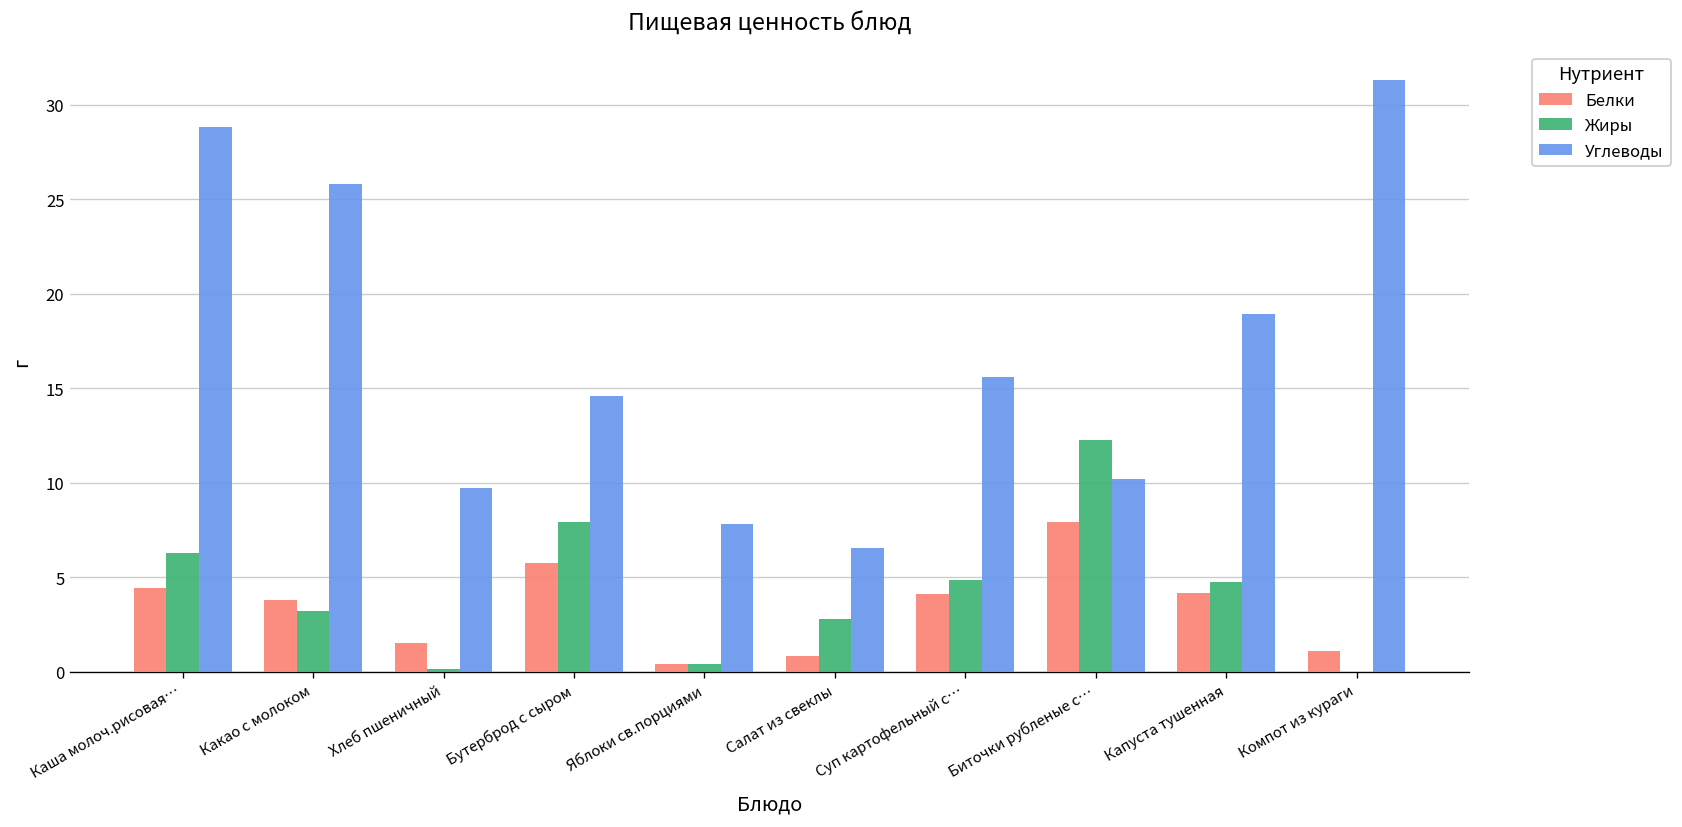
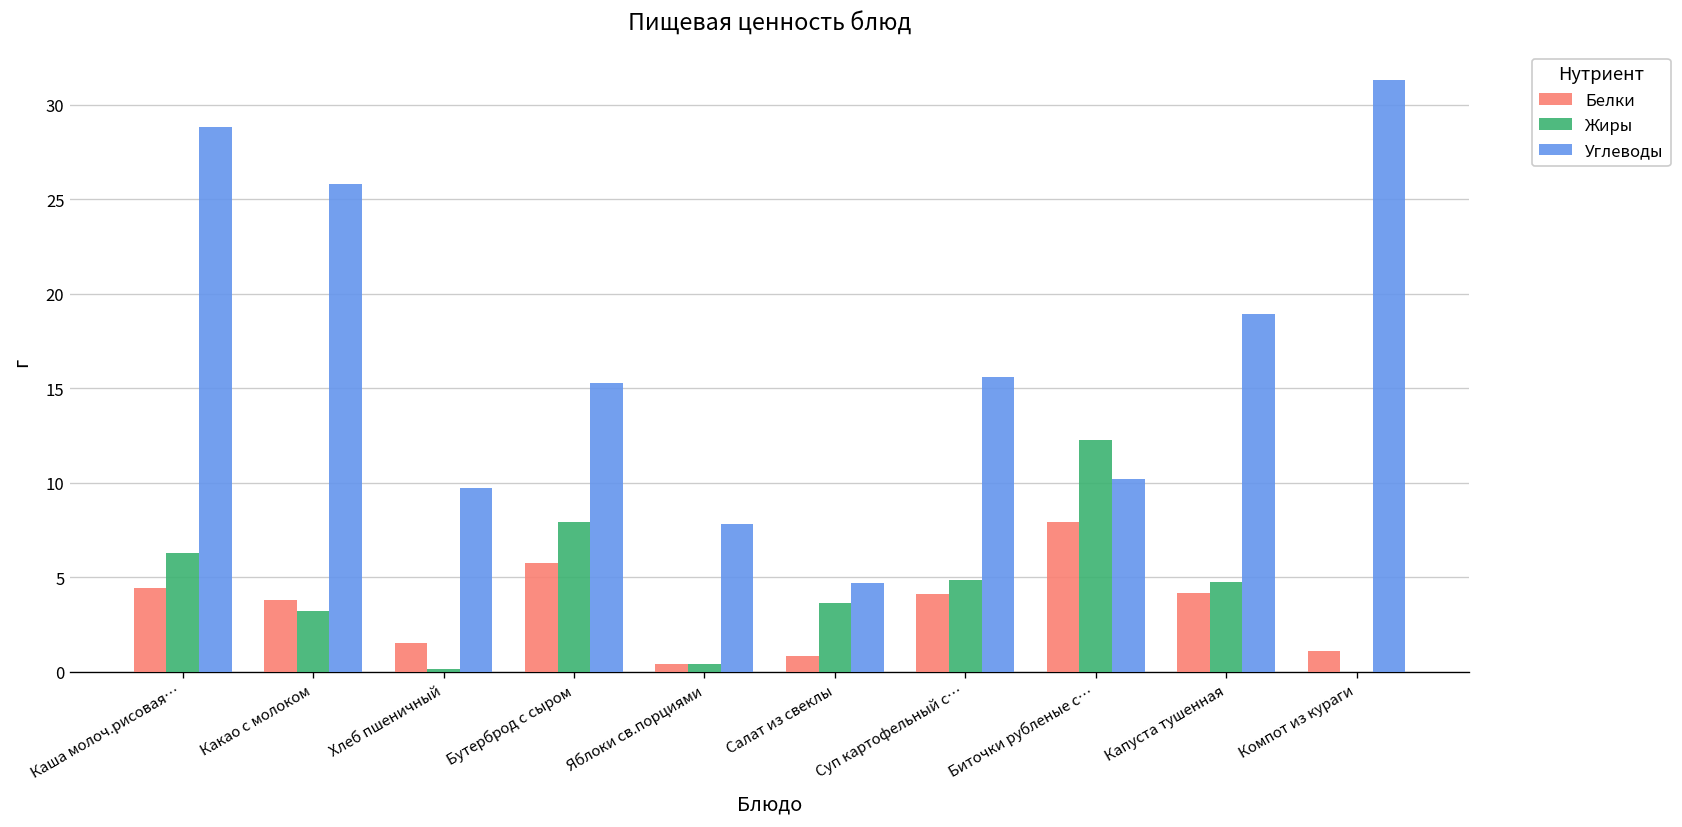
  {
    "Белки": {
      "Каша молоч.рисовая…": 4.4,
      "Какао с молоком": 3.8,
      "Хлеб пшеничный": 1.5,
      "Бутерброд с сыром": 5.8,
      "Яблоки св.порциями": 0.4,
      "Салат из свеклы": 0.8,
      "Суп картофельный с…": 4.1,
      "Биточки рубленые с…": 7.9,
      "Капуста тушенная": 4.2,
      "Компот из кураги": 1.1
    },
    "Жиры": {
      "Каша молоч.рисовая…": 6.3,
      "Какао с молоком": 3.2,
      "Хлеб пшеничный": 0.2,
      "Бутерброд с сыром": 8.0,
      "Яблоки св.порциями": 0.4,
-     "Салат из свеклы": 2.8,
+     "Салат из свеклы": 3.7,
      "Суп картофельный с…": 4.9,
      "Биточки рубленые с…": 12.3,
      "Капуста тушенная": 4.7,
      "Компот из кураги": 0.0
    },
    "Углеводы": {
      "Каша молоч.рисовая…": 28.9,
      "Какао с молоком": 25.8,
      "Хлеб пшеничный": 9.7,
-     "Бутерброд с сыром": 14.6,
+     "Бутерброд с сыром": 15.3,
      "Яблоки св.порциями": 7.8,
-     "Салат из свеклы": 6.5,
+     "Салат из свеклы": 4.7,
      "Суп картофельный с…": 15.6,
      "Биточки рубленые с…": 10.2,
      "Капуста тушенная": 18.9,
      "Компот из кураги": 31.3
    }
  }
